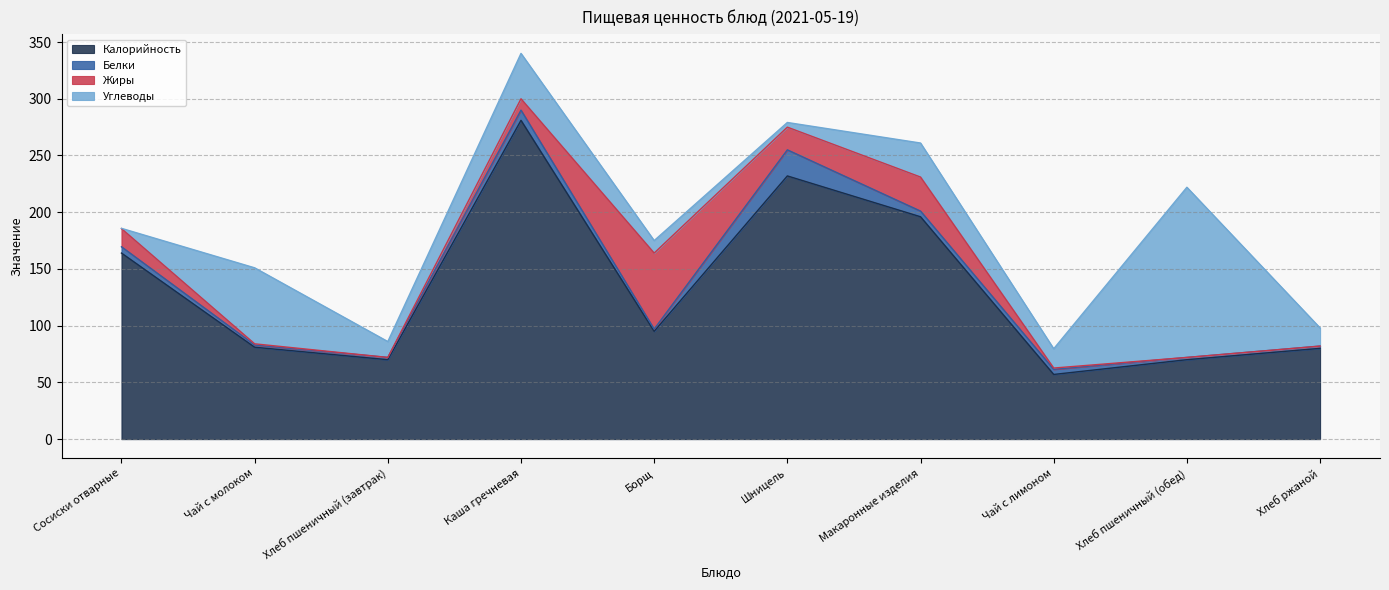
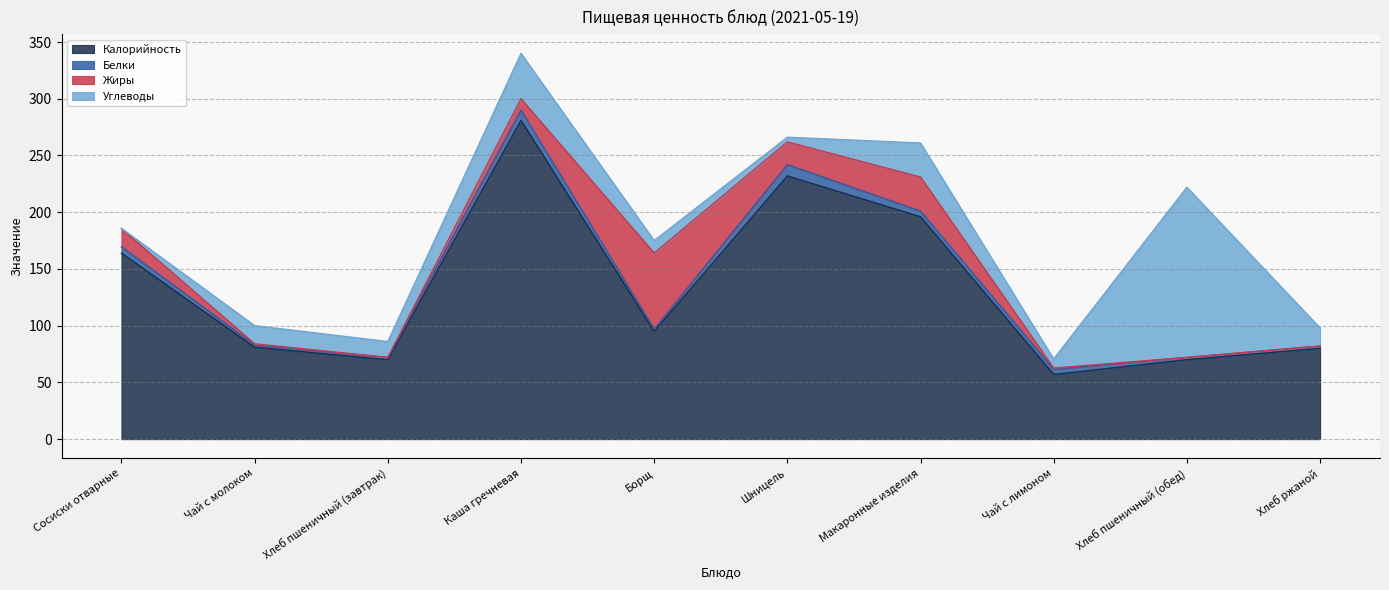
  {
    "Калорийность": {
      "Сосиски отварные": 164,
      "Каша гречневая": 281,
      "Шницель": 232,
      "Макаронные изделия": 196,
      "Чай с лимоном": 57
    },
    "Белки": {
      "Сосиски отварные": 6,
      "Каша гречневая": 9,
-     "Шницель": 23,
+     "Шницель": 10,
      "Макаронные изделия": 5
    },
    "Жиры": {
      "Каша гречневая": 10,
      "Борщ": 67,
      "Шницель": 20,
      "Макаронные изделия": 30
    },
    "Углеводы": {
-     "Чай с молоком": 67,
+     "Чай с молоком": 16,
      "Хлеб пшеничный (завтрак)": 14,
      "Каша гречневая": 40,
      "Борщ": 11,
      "Шницель": 4,
      "Макаронные изделия": 30,
-     "Чай с лимоном": 17,
+     "Чай с лимоном": 8,
      "Хлеб пшеничный (обед)": 150,
      "Хлеб ржаной": 16
    }
  }
